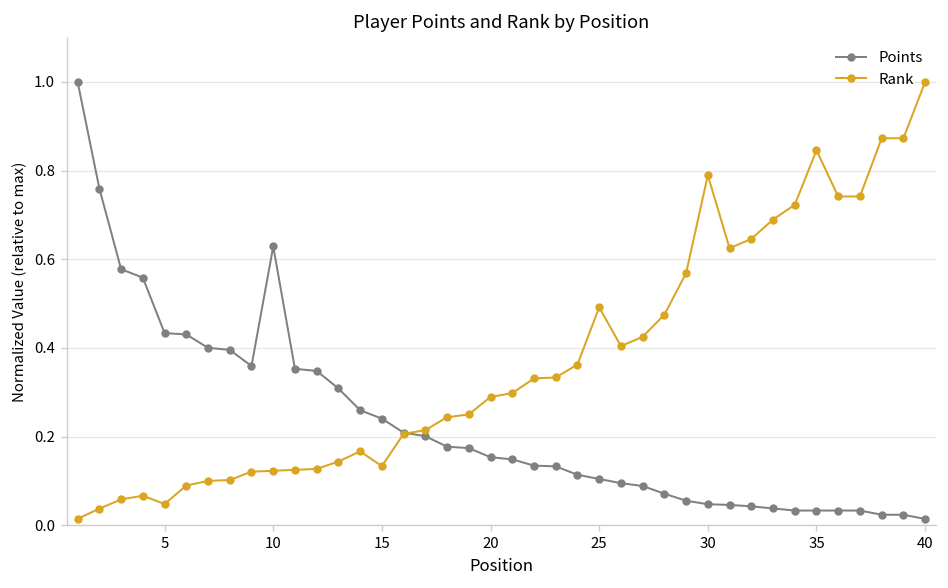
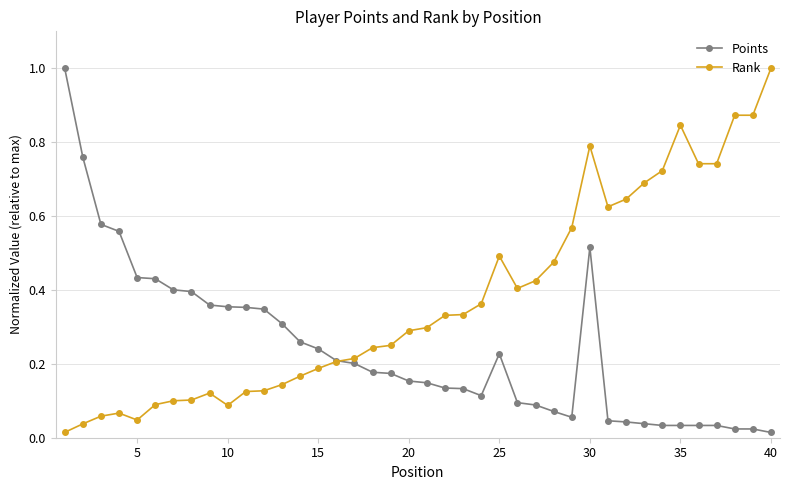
  {
    "Points": {
      "5": 0.43,
-     "10": 0.63,
+     "10": 0.35,
      "15": 0.24,
      "20": 0.15,
-     "25": 0.10,
-     "30": 0.05,
+     "25": 0.23,
+     "30": 0.52,
      "35": 0.03,
      "40": 0.01
    },
    "Rank": {
      "5": 0.05,
-     "10": 0.12,
-     "15": 0.13,
+     "10": 0.09,
+     "15": 0.19,
      "20": 0.29,
      "25": 0.49,
      "30": 0.79,
      "35": 0.85,
      "40": 1.00
    }
  }
